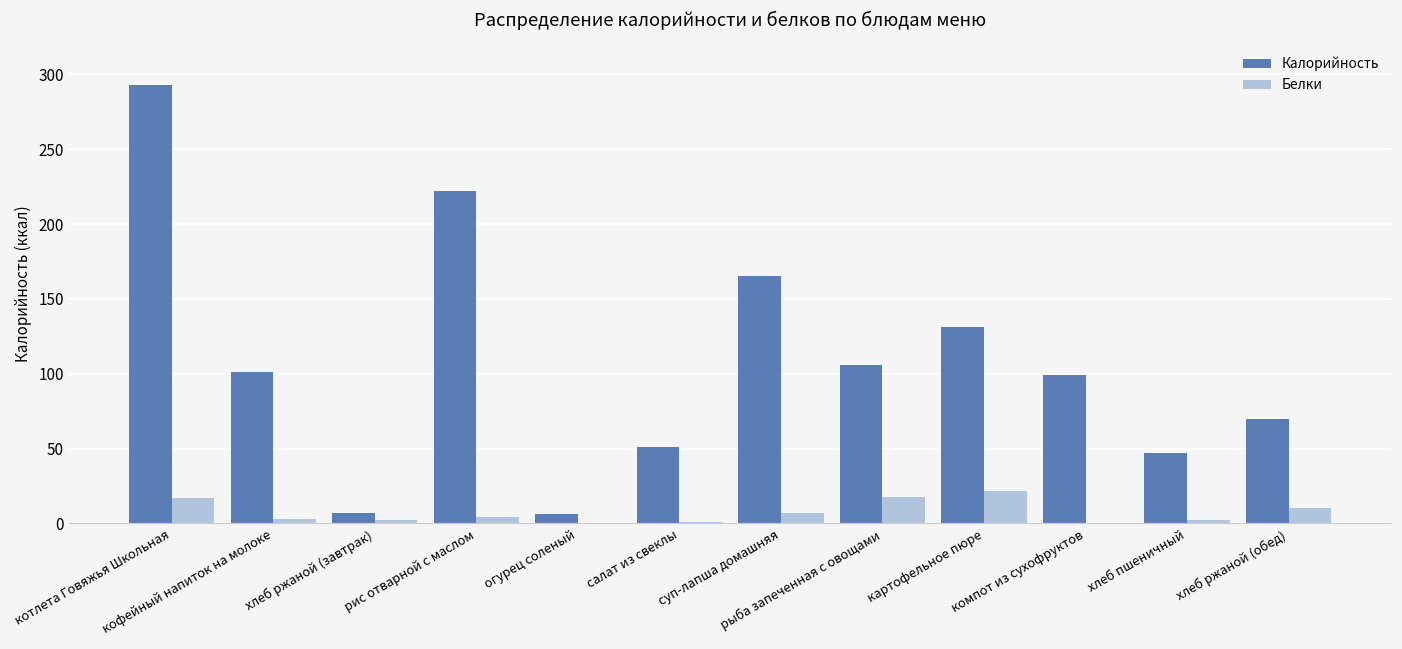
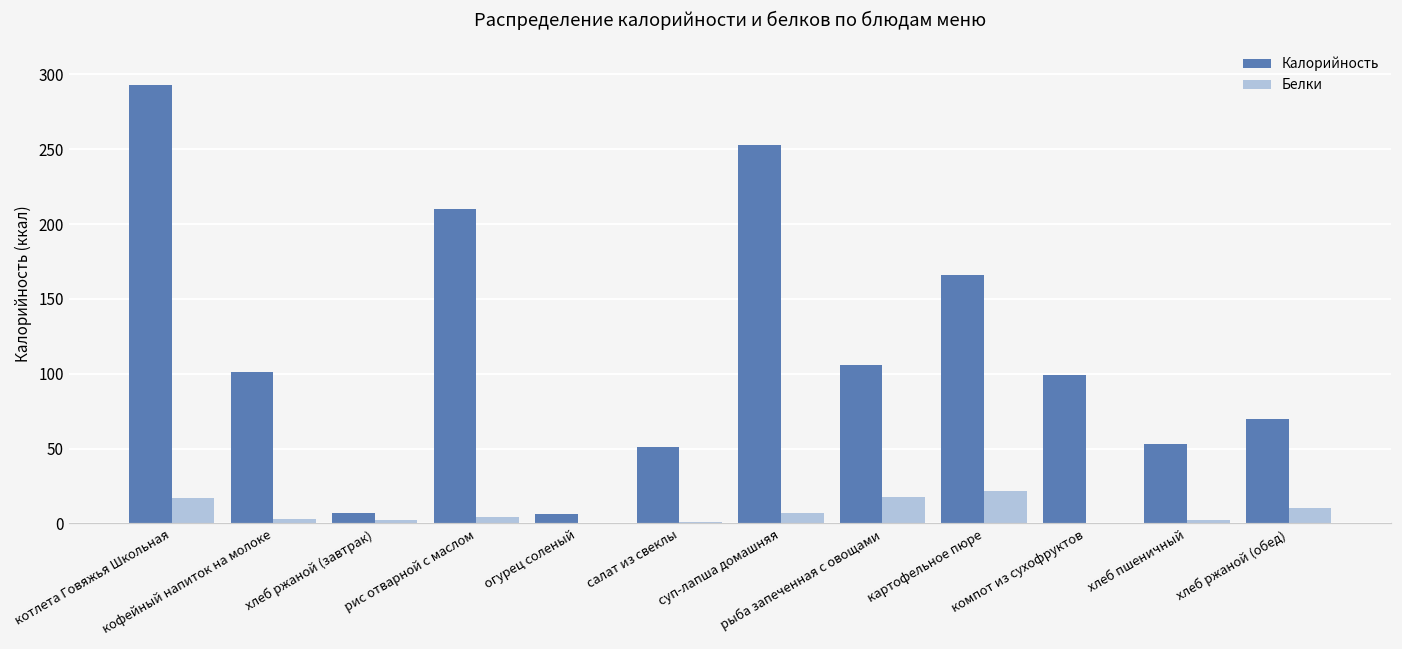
  {
    "Калорийность": {
      "котлета Говяжья Школьная": 293,
      "кофейный напиток на молоке": 101,
      "хлеб ржаной (завтрак)": 7,
-     "рис отварной с маслом": 222,
+     "рис отварной с маслом": 210,
      "огурец соленый": 6,
      "салат из свеклы": 51,
-     "суп-лапша домашняя": 165,
+     "суп-лапша домашняя": 253,
      "рыба запеченная с овощами": 106,
-     "картофельное пюре": 131,
+     "картофельное пюре": 166,
      "компот из сухофруктов": 99,
-     "хлеб пшеничный": 47,
+     "хлеб пшеничный": 53,
      "хлеб ржаной (обед)": 70
    },
    "Белки": {
      "котлета Говяжья Школьная": 17,
      "кофейный напиток на молоке": 3,
      "хлеб ржаной (завтрак)": 2,
      "рис отварной с маслом": 4,
      "огурец соленый": 0,
      "суп-лапша домашняя": 7,
      "рыба запеченная с овощами": 18,
      "картофельное пюре": 22,
      "компот из сухофруктов": 0,
      "хлеб пшеничный": 2,
      "хлеб ржаной (обед)": 10
    }
  }
